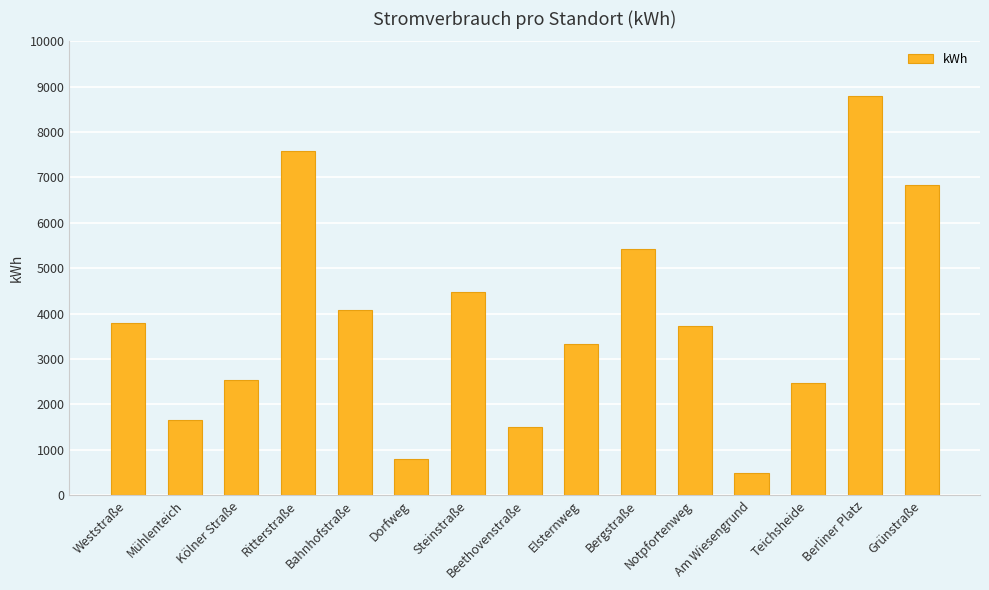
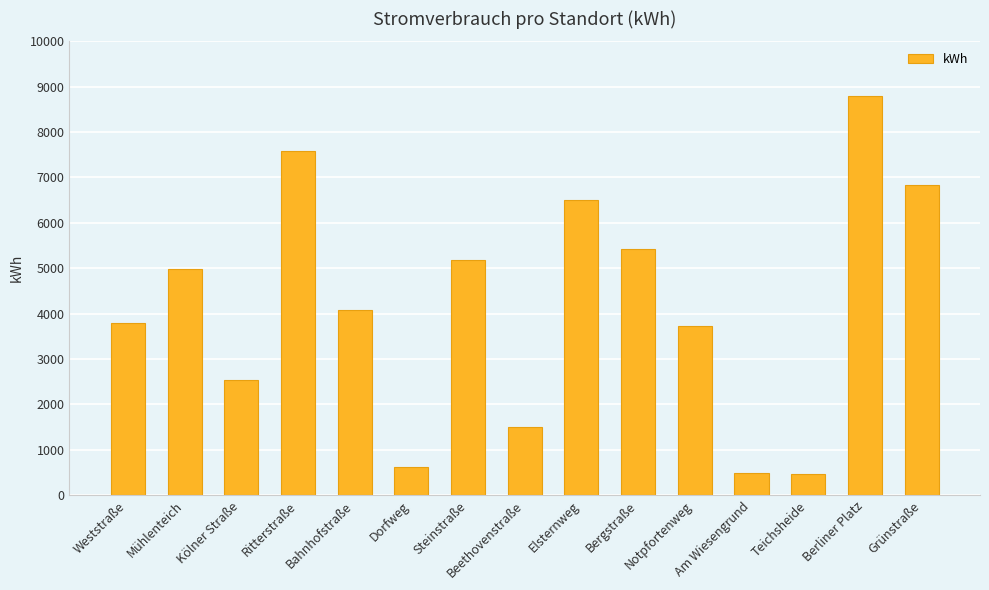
  {
    "Weststraße": 3800,
-   "Mühlenteich": 1700,
+   "Mühlenteich": 5000,
    "Kölner Straße": 2500,
    "Ritterstraße": 7600,
    "Bahnhofstraße": 4100,
-   "Dorfweg": 800,
-   "Steinstraße": 4500,
+   "Dorfweg": 600,
+   "Steinstraße": 5200,
    "Beethovenstraße": 1500,
-   "Elsternweg": 3300,
+   "Elsternweg": 6500,
    "Bergstraße": 5400,
    "Notpfortenweg": 3700,
    "Am Wiesengrund": 500,
-   "Teichsheide": 2500,
+   "Teichsheide": 500,
    "Berliner Platz": 8800,
    "Grünstraße": 6800
  }
